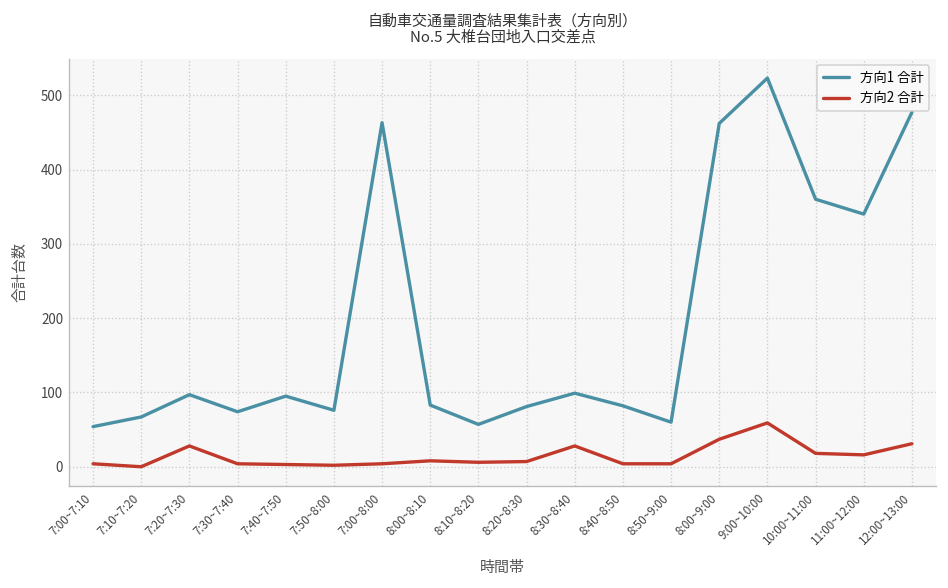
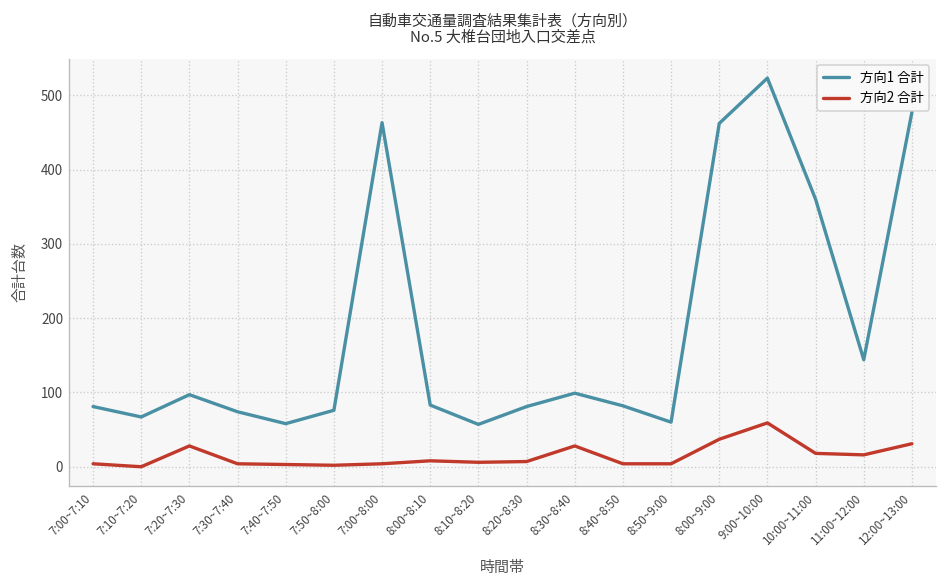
  {
    "方向1 合計": {
-     "7:00~7:10": 50,
+     "7:00~7:10": 80,
      "7:10~7:20": 70,
      "7:20~7:30": 100,
      "7:30~7:40": 70,
-     "7:40~7:50": 100,
+     "7:40~7:50": 60,
      "7:50~8:00": 80,
      "7:00~8:00": 460,
      "8:00~8:10": 80,
      "8:10~8:20": 60,
      "8:20~8:30": 80,
      "8:30~8:40": 100,
      "8:40~8:50": 80,
      "8:50~9:00": 60,
      "8:00~9:00": 460,
      "9:00~10:00": 520,
      "10:00~11:00": 360,
-     "11:00~12:00": 340,
+     "11:00~12:00": 140,
      "12:00~13:00": 480
    },
    "方向2 合計": {
      "7:00~7:10": 0,
      "7:10~7:20": 0,
      "7:20~7:30": 30,
      "7:30~7:40": 0,
      "7:40~7:50": 0,
      "7:50~8:00": 0,
      "7:00~8:00": 0,
      "8:00~8:10": 10,
      "8:10~8:20": 10,
      "8:20~8:30": 10,
      "8:30~8:40": 30,
      "8:40~8:50": 0,
      "8:50~9:00": 0,
      "8:00~9:00": 40,
      "9:00~10:00": 60,
      "10:00~11:00": 20,
      "11:00~12:00": 20,
      "12:00~13:00": 30
    }
  }
